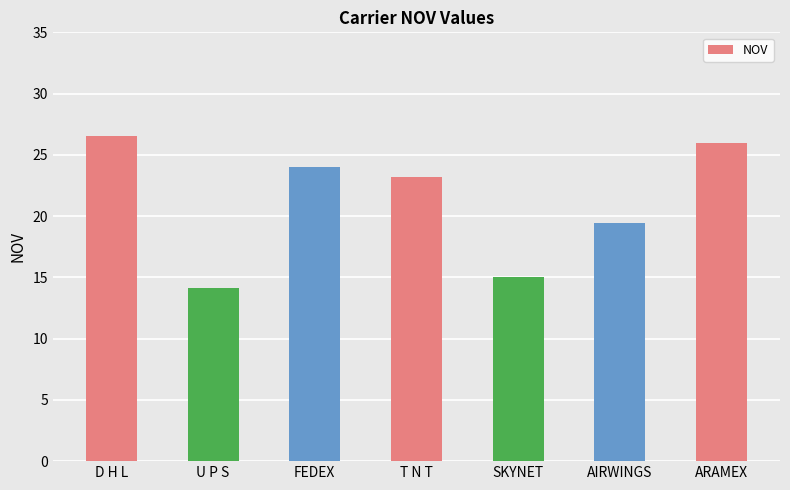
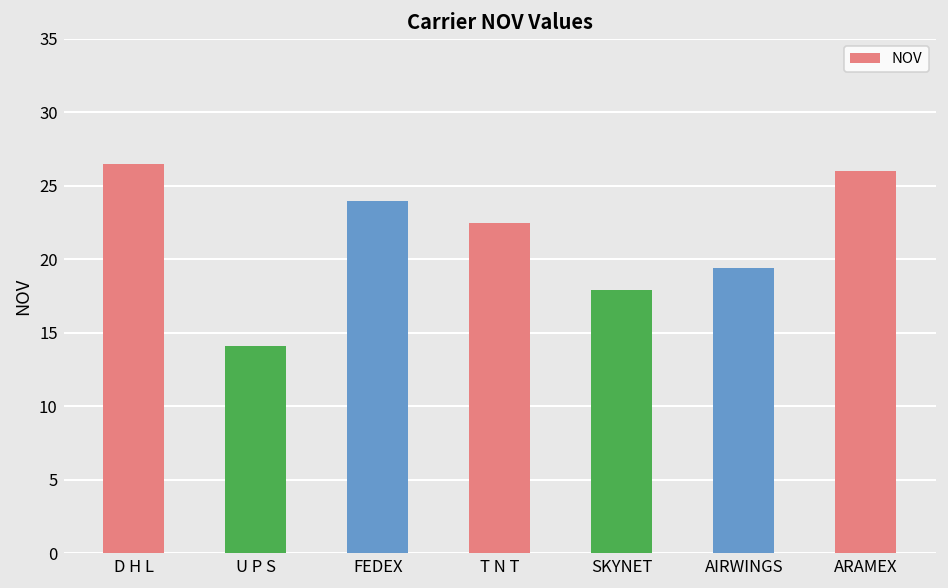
  {
    "D H L": 26.5,
    "U P S": 14.1,
    "FEDEX": 24.0,
-   "T N T": 23.2,
-   "SKYNET": 15.0,
+   "T N T": 22.5,
+   "SKYNET": 17.9,
    "AIRWINGS": 19.4,
    "ARAMEX": 26.0
  }
